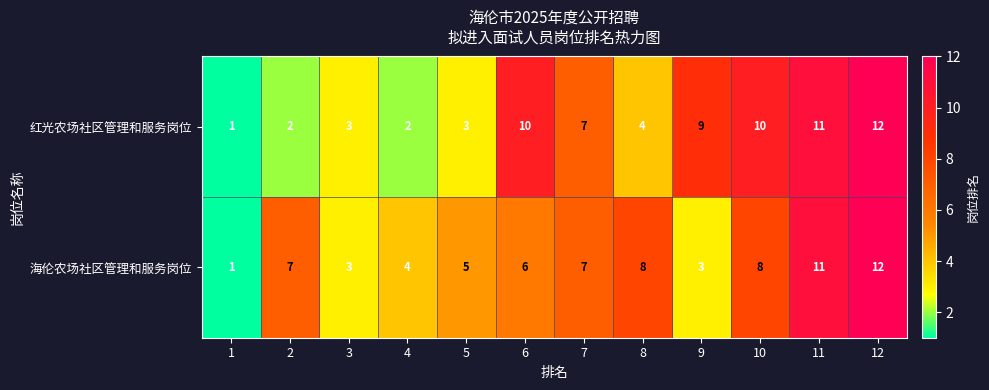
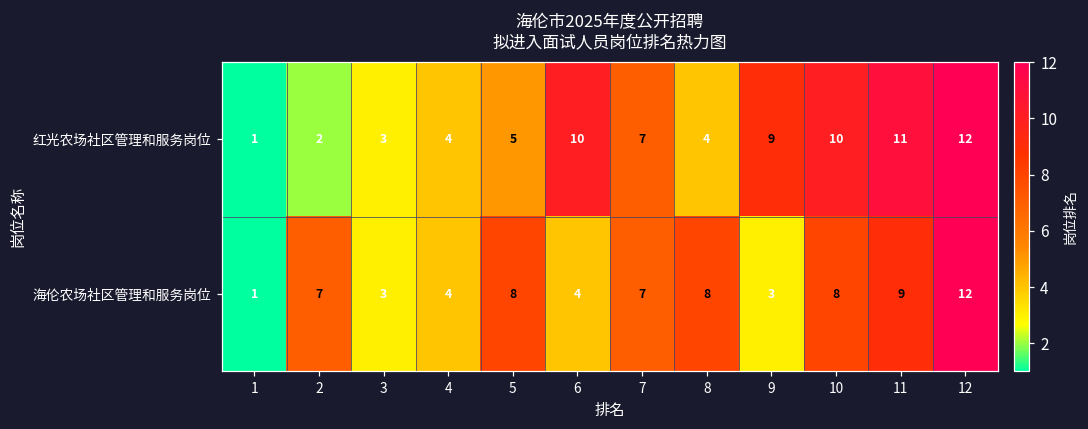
  {
    "红光农场社区管理和服务岗位": {
      "1": 1,
      "2": 2,
      "3": 3,
-     "4": 2,
-     "5": 3,
+     "4": 4,
+     "5": 5,
      "6": 10,
      "7": 7,
      "8": 4,
      "9": 9,
      "10": 10,
      "11": 11,
      "12": 12
    },
    "海伦农场社区管理和服务岗位": {
      "1": 1,
      "2": 7,
      "3": 3,
      "4": 4,
-     "5": 5,
-     "6": 6,
+     "5": 8,
+     "6": 4,
      "7": 7,
      "8": 8,
      "9": 3,
      "10": 8,
-     "11": 11,
+     "11": 9,
      "12": 12
    }
  }
